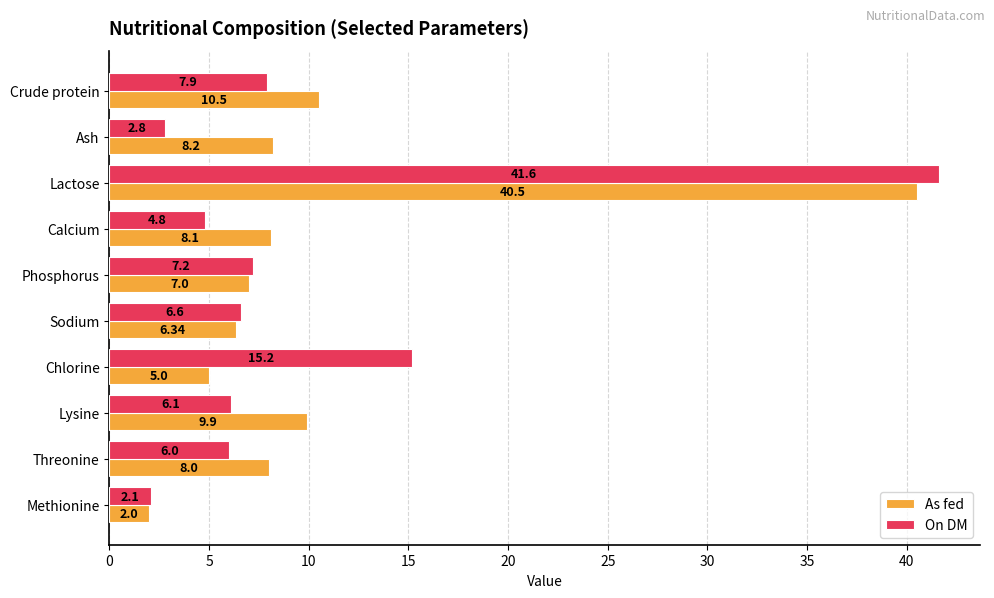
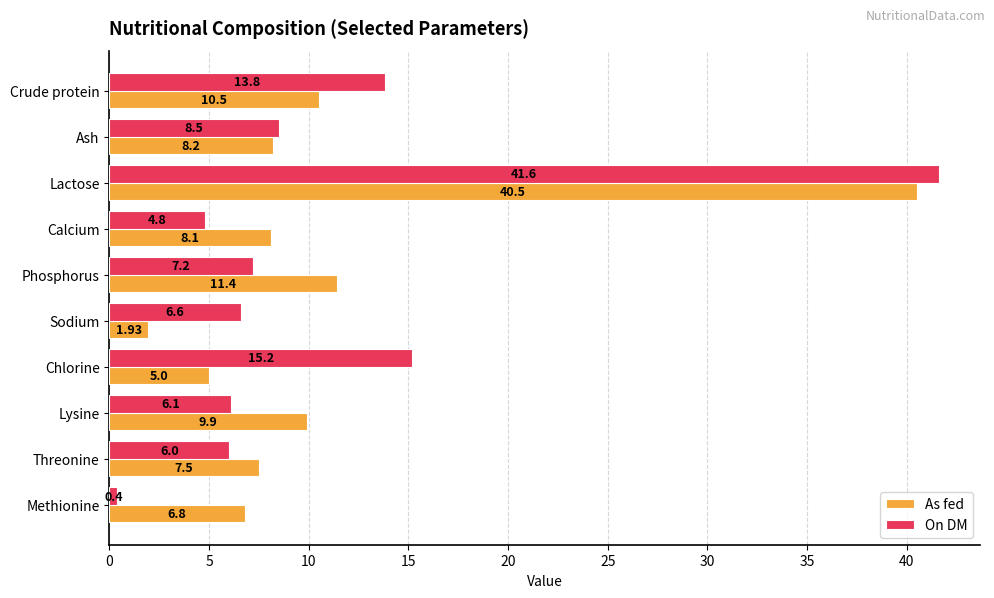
  {
    "As fed": {
      "Crude protein": 10.5,
      "Ash": 8.2,
      "Lactose": 40.5,
      "Calcium": 8.1,
-     "Phosphorus": 7.0,
-     "Sodium": 6.34,
+     "Phosphorus": 11.4,
+     "Sodium": 1.93,
      "Chlorine": 5.0,
      "Lysine": 9.9,
-     "Threonine": 8.0,
-     "Methionine": 2.0
+     "Threonine": 7.5,
+     "Methionine": 6.8
    },
    "On DM": {
-     "Crude protein": 7.9,
-     "Ash": 2.8,
+     "Crude protein": 13.8,
+     "Ash": 8.5,
      "Lactose": 41.6,
      "Calcium": 4.8,
      "Phosphorus": 7.2,
      "Sodium": 6.6,
      "Chlorine": 15.2,
      "Lysine": 6.1,
      "Threonine": 6.0,
-     "Methionine": 2.1
+     "Methionine": 0.4
    }
  }
